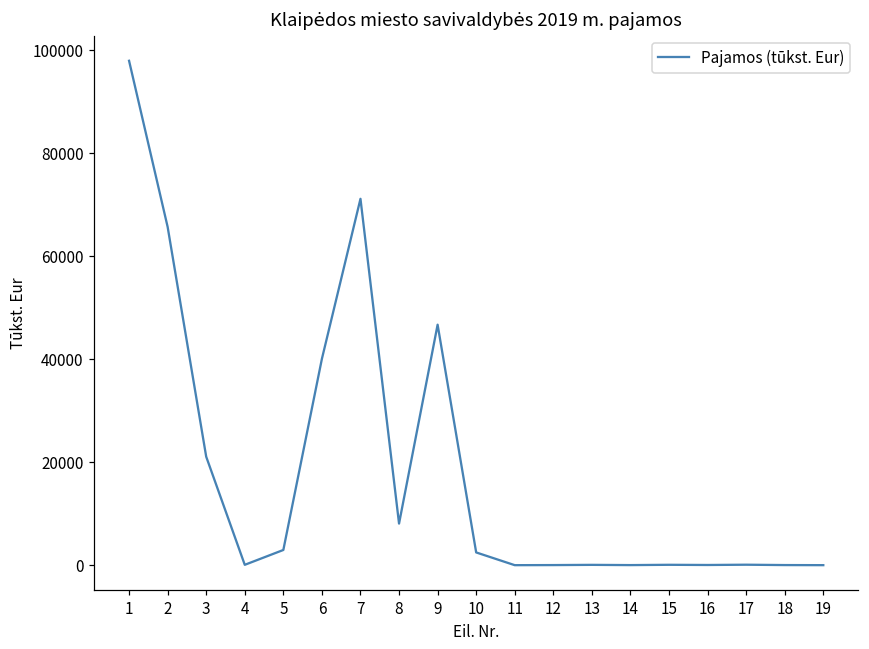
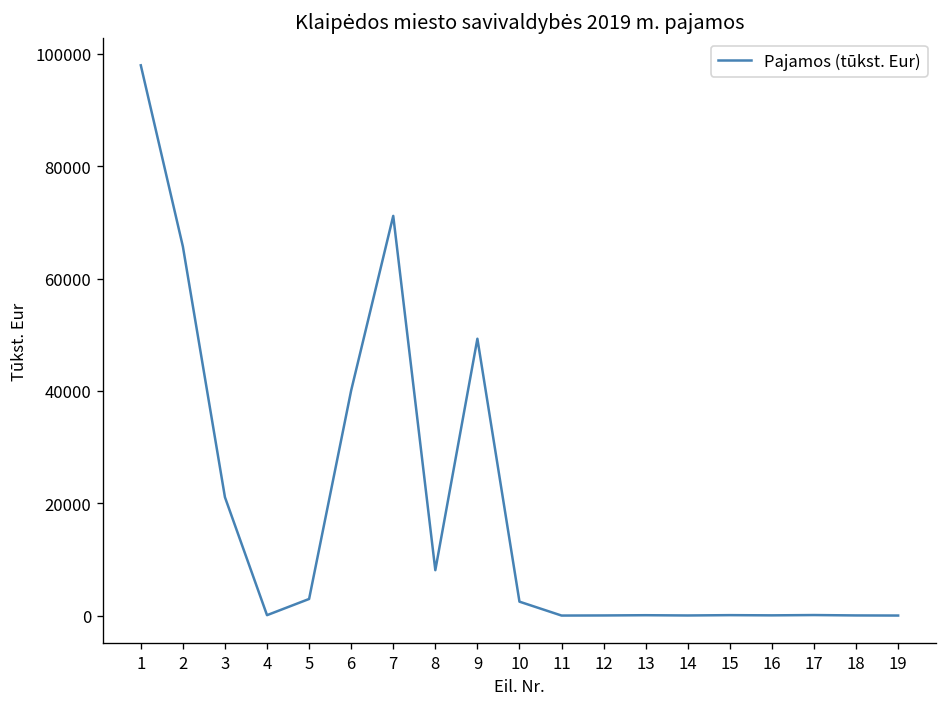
  {
    "1": 98000,
    "2": 66000,
    "3": 21000,
    "4": 0,
    "5": 3000,
    "6": 40000,
    "7": 71000,
    "8": 8000,
-   "9": 47000,
+   "9": 49000,
    "10": 2000,
    "11": 0,
    "12": 0,
    "13": 0,
    "14": 0,
    "15": 0,
    "16": 0,
    "17": 0,
    "18": 0,
    "19": 0
  }
